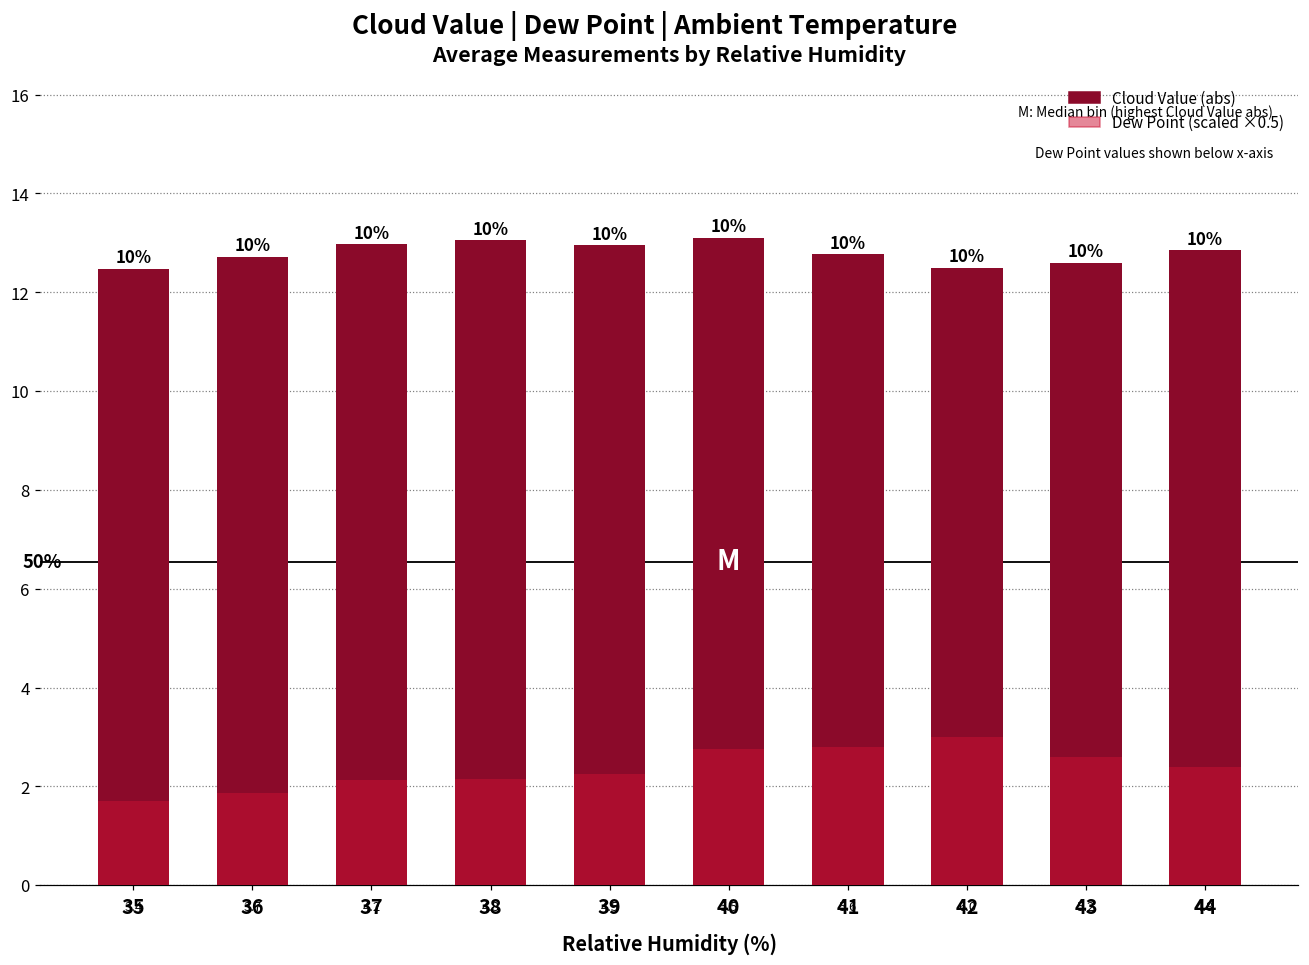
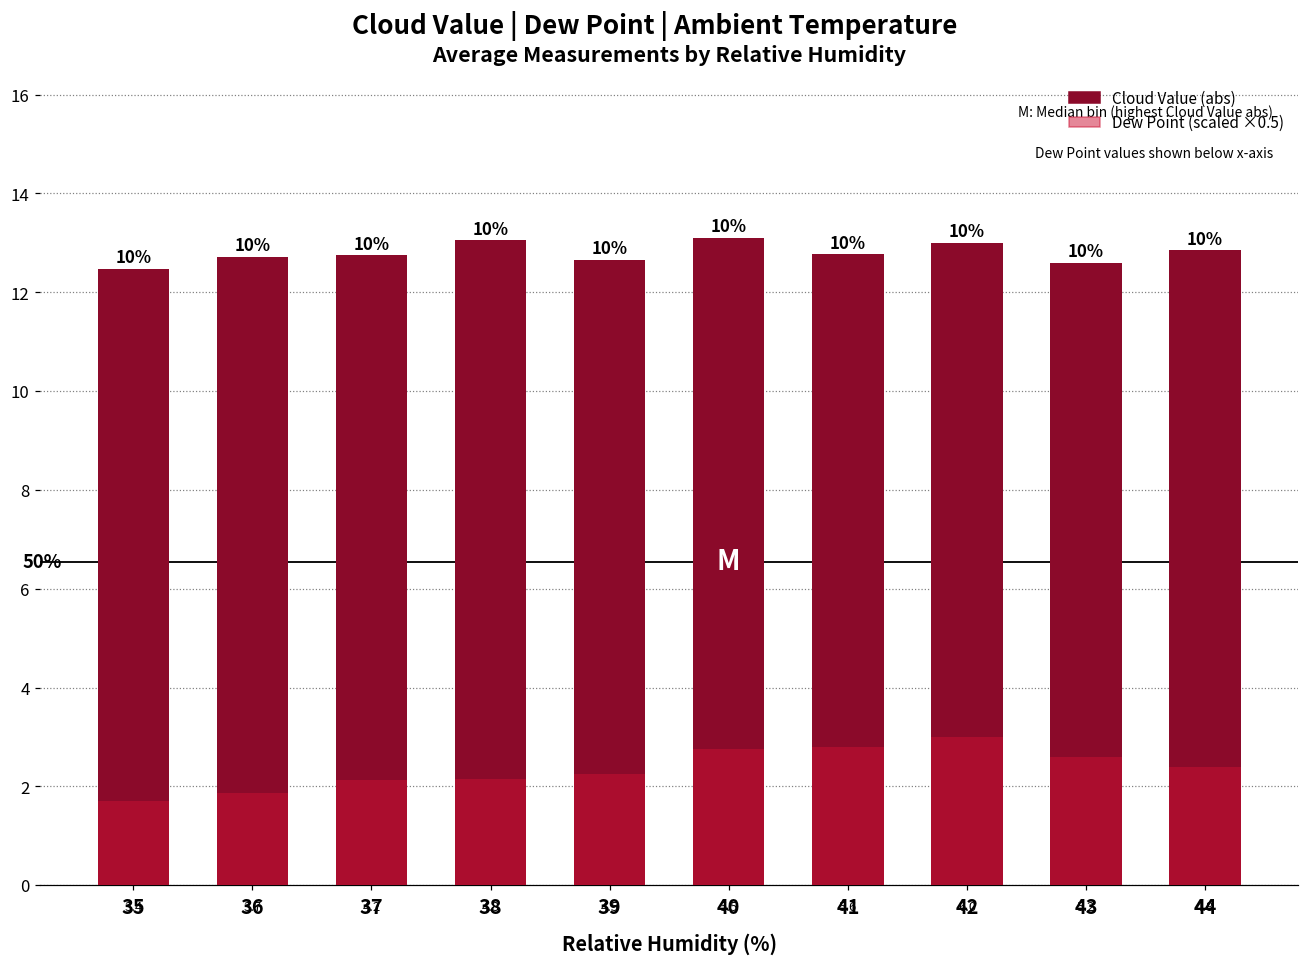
  {
    "Cloud Value (abs)": {
-     "37": 13.0,
-     "39": 13.0,
-     "42": 12.5
+     "37": 12.8,
+     "39": 12.7,
+     "42": 13.0
    }
  }
